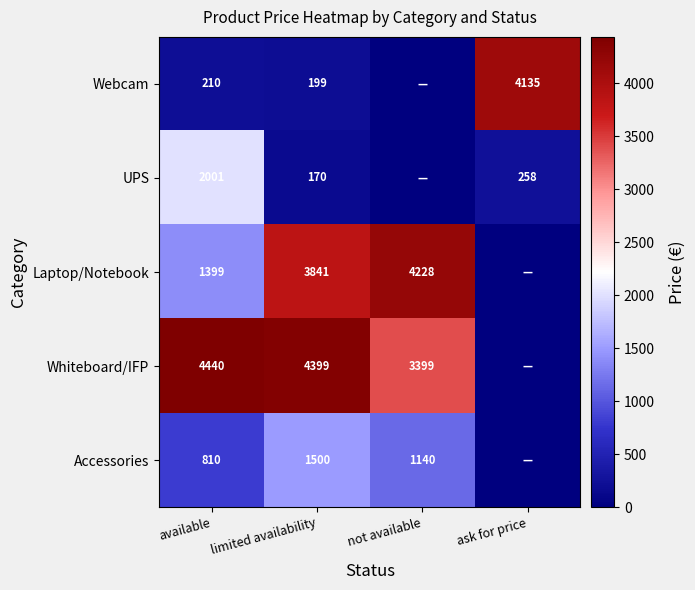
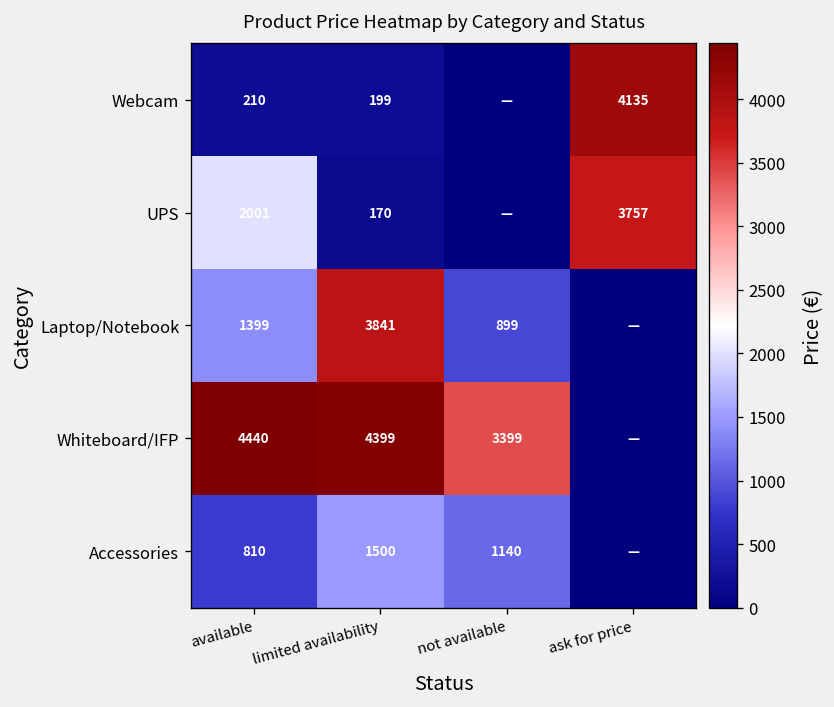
  {
    "Webcam": {
      "available": 210,
      "limited availability": 199,
      "ask for price": 4135
    },
    "UPS": {
      "limited availability": 170,
-     "ask for price": 258
+     "ask for price": 3757
    },
    "Laptop/Notebook": {
      "available": 1399,
      "limited availability": 3841,
-     "not available": 4228
+     "not available": 899
    },
    "Whiteboard/IFP": {
      "available": 4440,
      "limited availability": 4399,
      "not available": 3399
    },
    "Accessories": {
      "available": 810,
      "limited availability": 1500,
      "not available": 1140
    }
  }
